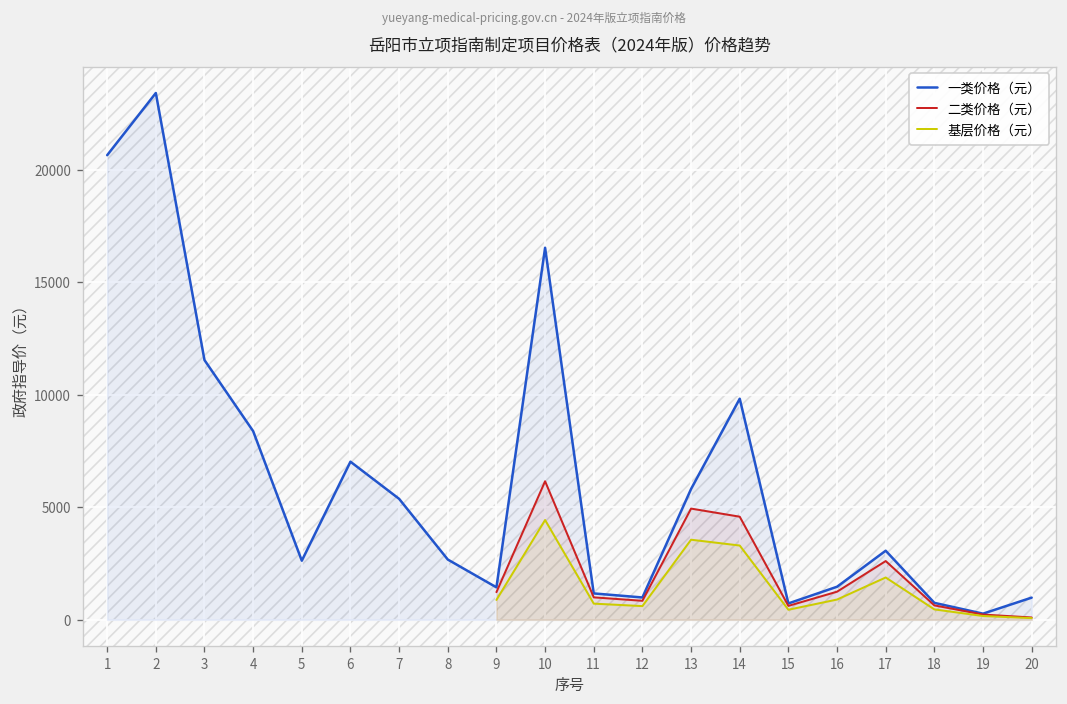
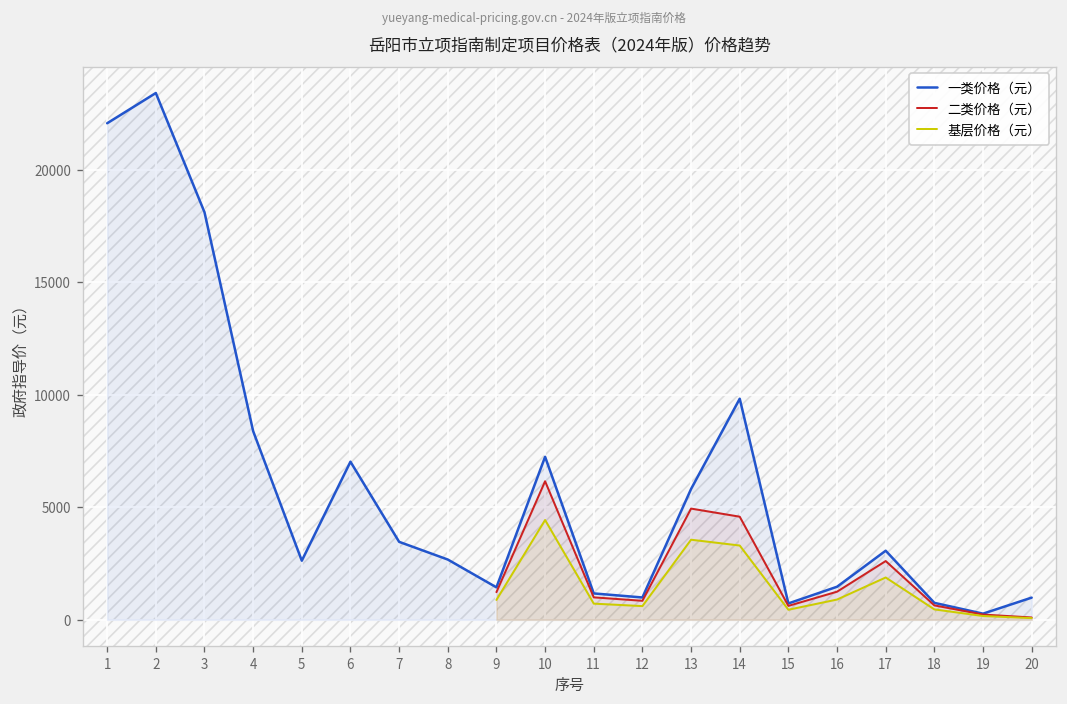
  {
    "一类价格（元）": {
-     "1": 20700,
+     "1": 22100,
      "2": 23400,
-     "3": 11500,
+     "3": 18100,
      "4": 8400,
      "5": 2600,
      "6": 7000,
-     "7": 5400,
+     "7": 3500,
      "8": 2700,
      "9": 1400,
-     "10": 16500,
+     "10": 7200,
      "11": 1200,
      "12": 1000,
      "13": 5800,
      "14": 9800,
      "16": 1500,
      "17": 3100,
      "20": 1000
    },
    "二类价格（元）": {
      "9": 1200,
      "10": 6200,
      "11": 1000,
      "12": 800,
      "13": 4900,
      "14": 4600,
      "16": 1200,
      "17": 2600
    },
    "基层价格（元）": {
      "9": 900,
      "10": 4400,
      "11": 700,
      "12": 600,
      "13": 3600,
      "14": 3300,
      "15": 400,
      "16": 900,
      "17": 1900,
      "18": 500
    }
  }
